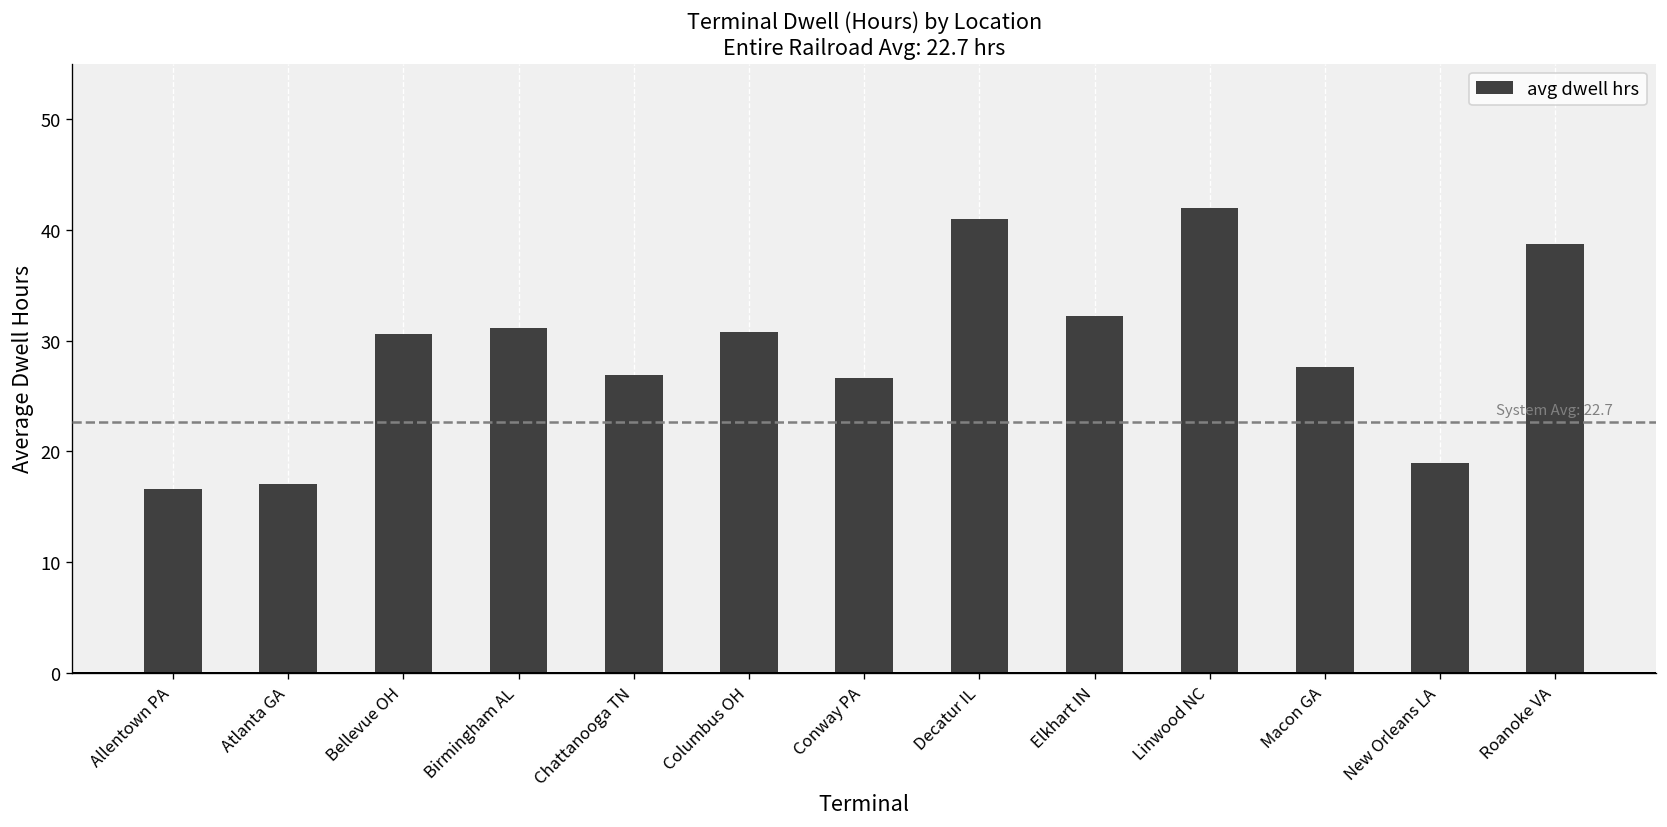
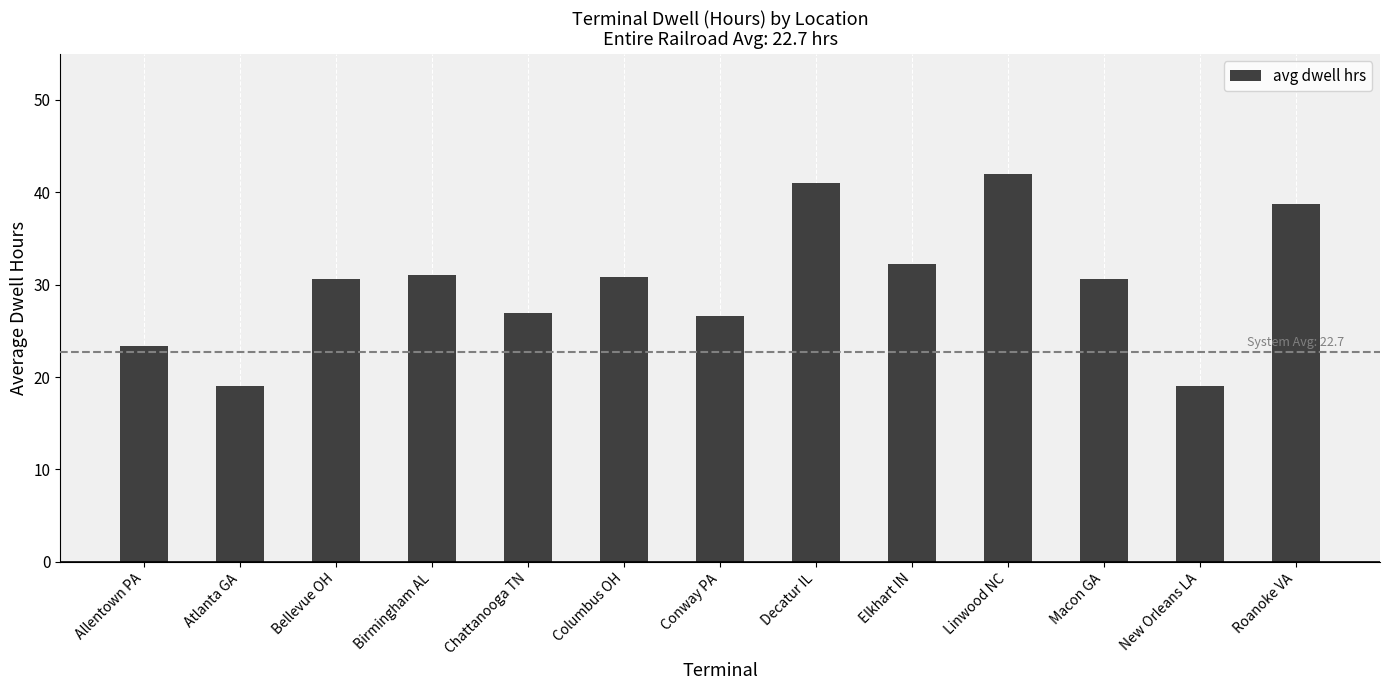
  {
-   "Allentown PA": 17,
-   "Atlanta GA": 17,
+   "Allentown PA": 23,
+   "Atlanta GA": 19,
    "Bellevue OH": 31,
    "Birmingham AL": 31,
    "Chattanooga TN": 27,
    "Columbus OH": 31,
    "Conway PA": 27,
    "Decatur IL": 41,
    "Elkhart IN": 32,
    "Linwood NC": 42,
-   "Macon GA": 28,
+   "Macon GA": 31,
    "New Orleans LA": 19
  }
